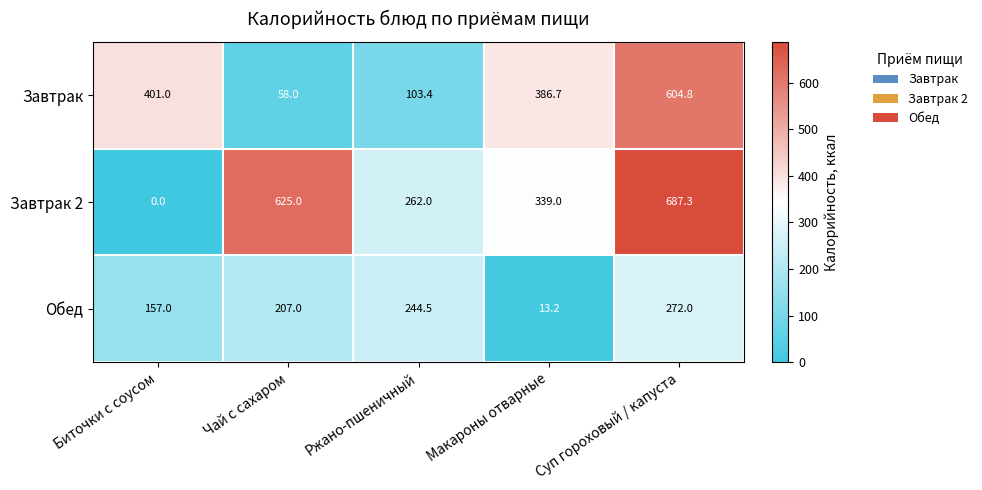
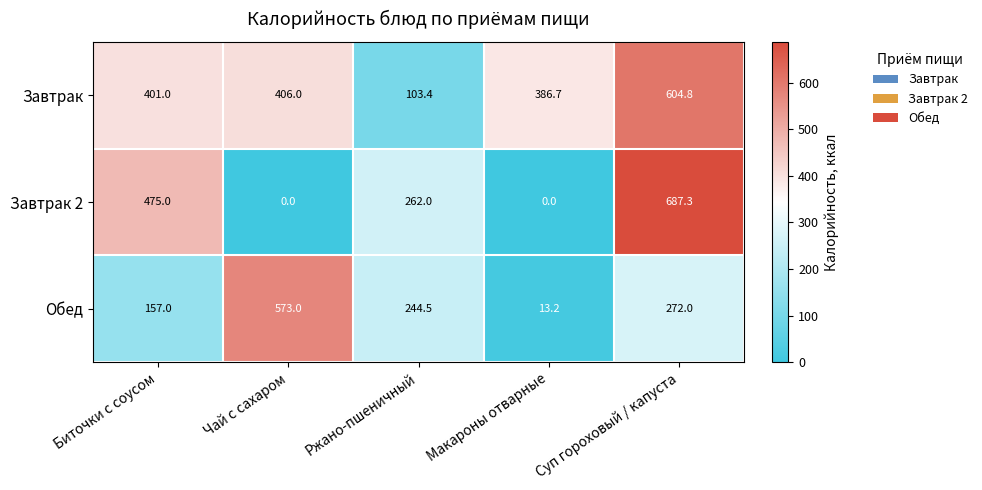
  {
    "Завтрак": {
      "Биточки с соусом": 401.0,
-     "Чай с сахаром": 58.0,
+     "Чай с сахаром": 406.0,
      "Ржано-пшеничный": 103.4,
      "Макароны отварные": 386.7,
      "Суп гороховый / капуста": 604.8
    },
    "Завтрак 2": {
-     "Биточки с соусом": 0.0,
-     "Чай с сахаром": 625.0,
+     "Биточки с соусом": 475.0,
+     "Чай с сахаром": 0.0,
      "Ржано-пшеничный": 262.0,
-     "Макароны отварные": 339.0,
+     "Макароны отварные": 0.0,
      "Суп гороховый / капуста": 687.3
    },
    "Обед": {
      "Биточки с соусом": 157.0,
-     "Чай с сахаром": 207.0,
+     "Чай с сахаром": 573.0,
      "Ржано-пшеничный": 244.5,
      "Макароны отварные": 13.2,
      "Суп гороховый / капуста": 272.0
    }
  }
